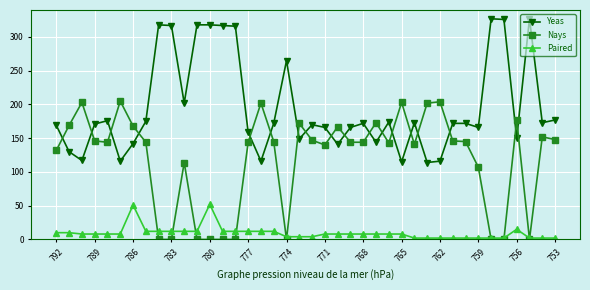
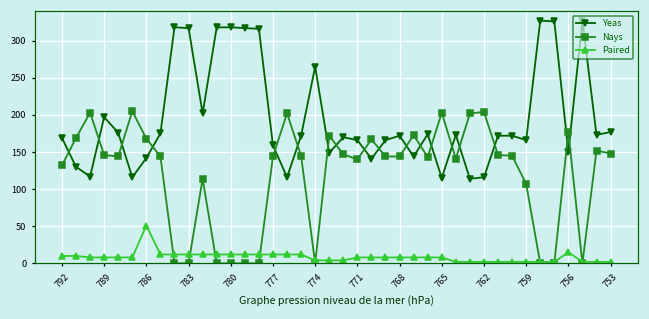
  {
    "Yeas": {
      "792": 170,
-     "789": 170,
+     "789": 200,
      "786": 140,
      "783": 320,
      "780": 320,
      "777": 160,
      "774": 270,
      "771": 170,
      "768": 170,
      "765": 120,
      "762": 120,
      "759": 170,
      "756": 150,
      "753": 180
    },
    "Nays": {
      "792": 130,
      "789": 150,
      "786": 170,
      "783": 0,
      "780": 0,
      "777": 140,
      "774": 0,
      "771": 140,
      "768": 140,
      "765": 200,
      "762": 200,
      "759": 110,
      "756": 180,
      "753": 150
    },
    "Paired": {
      "792": 10,
      "789": 10,
      "786": 50,
      "783": 10,
-     "780": 50,
+     "780": 10,
      "777": 10,
      "774": 0,
      "771": 10,
      "768": 10,
      "765": 10,
      "762": 0,
      "759": 0,
      "756": 20,
      "753": 0
    }
  }
